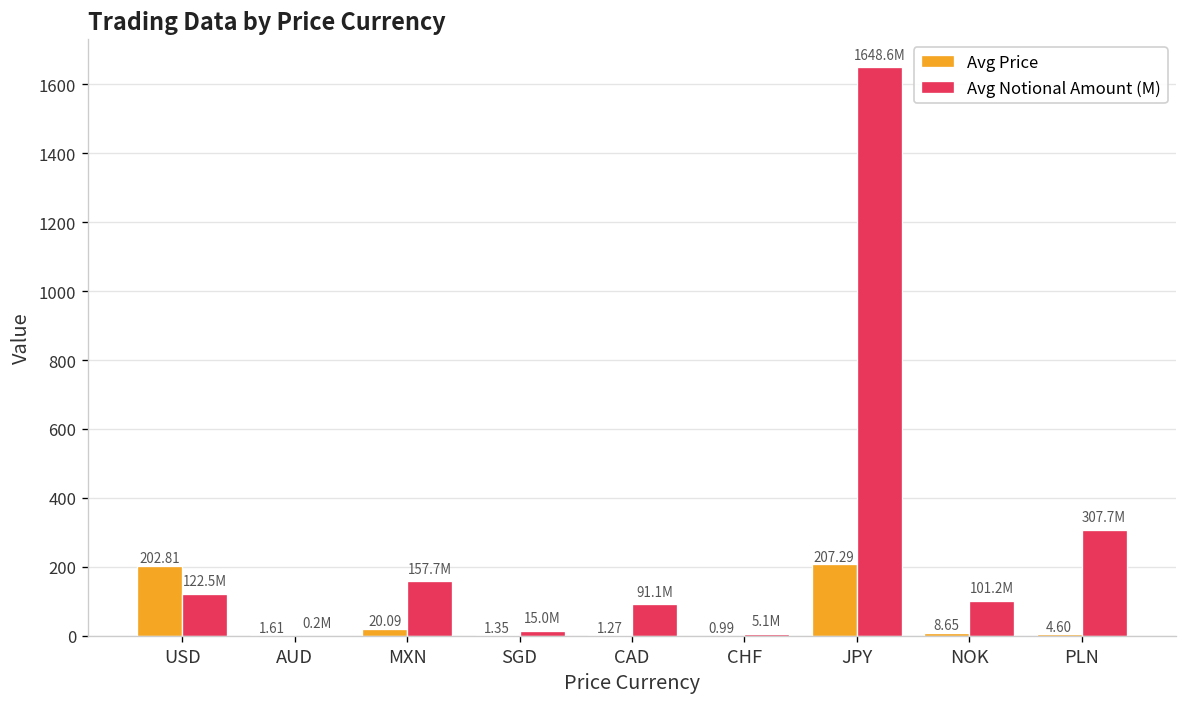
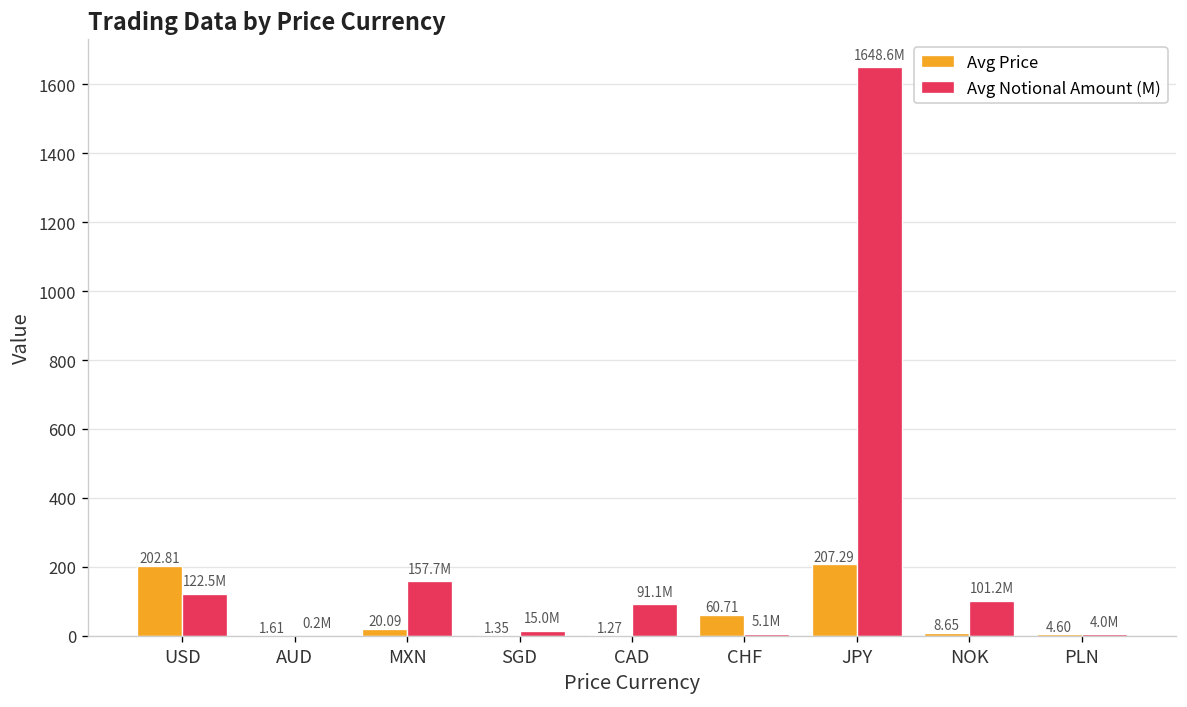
  {
    "Avg Price": {
      "USD": "202.81",
      "AUD": "1.61",
      "MXN": "20.09",
      "SGD": "1.35",
      "CAD": "1.27",
-     "CHF": "0.99",
+     "CHF": "60.71",
      "JPY": "207.29",
      "NOK": "8.65",
      "PLN": "4.60"
    },
    "Avg Notional Amount (M)": {
      "USD": "122.5M",
      "AUD": "0.2M",
      "MXN": "157.7M",
      "SGD": "15.0M",
      "CAD": "91.1M",
      "CHF": "5.1M",
      "JPY": "1648.6M",
      "NOK": "101.2M",
-     "PLN": "307.7M"
+     "PLN": "4.0M"
    }
  }
